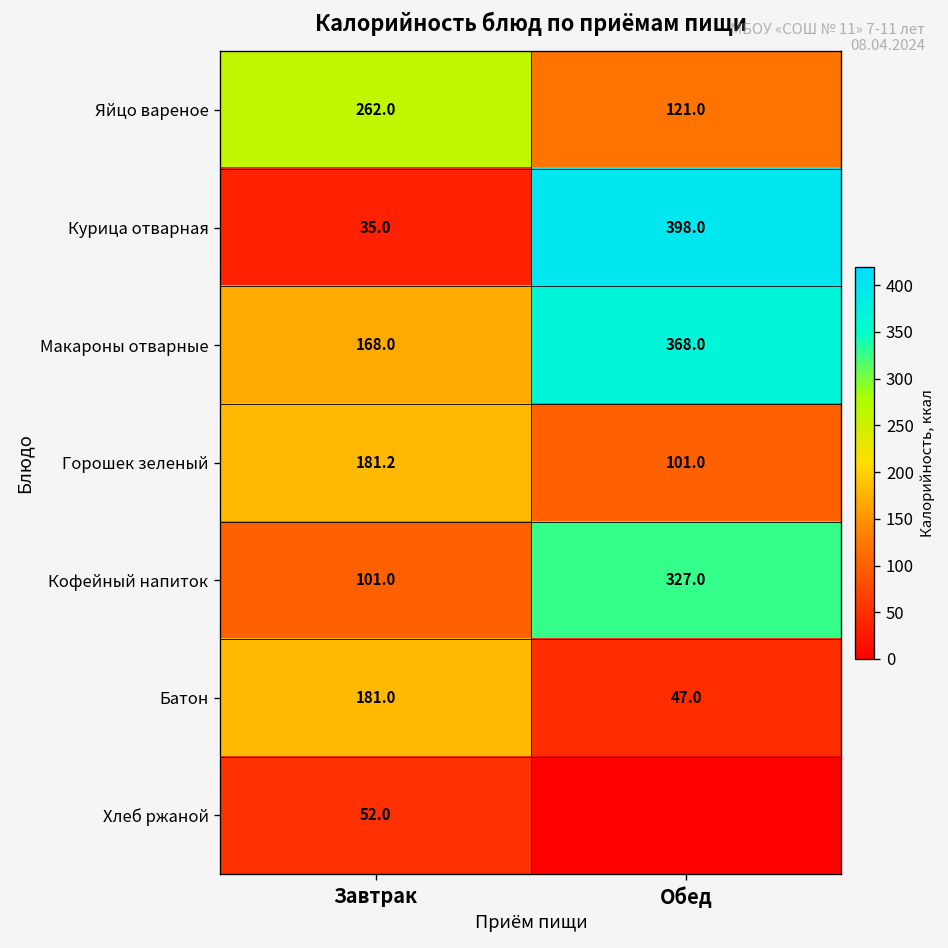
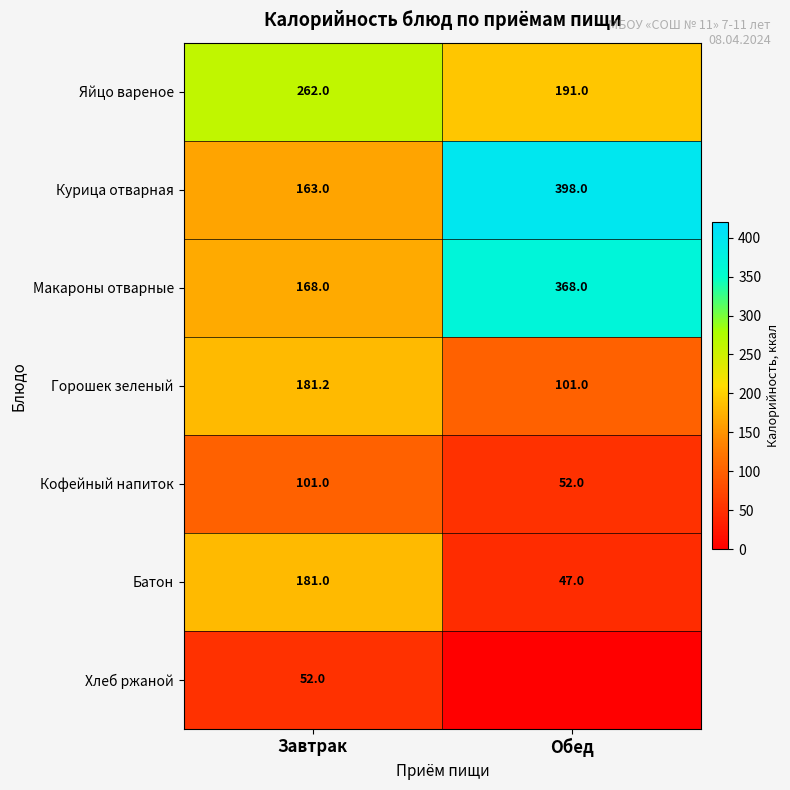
  {
    "Яйцо вареное": {
      "Завтрак": 262.0,
-     "Обед": 121.0
+     "Обед": 191.0
    },
    "Курица отварная": {
-     "Завтрак": 35.0,
+     "Завтрак": 163.0,
      "Обед": 398.0
    },
    "Макароны отварные": {
      "Завтрак": 168.0,
      "Обед": 368.0
    },
    "Горошек зеленый": {
      "Завтрак": 181.2,
      "Обед": 101.0
    },
    "Кофейный напиток": {
      "Завтрак": 101.0,
-     "Обед": 327.0
+     "Обед": 52.0
    },
    "Батон": {
      "Завтрак": 181.0,
      "Обед": 47.0
    },
    "Хлеб ржаной": {
      "Завтрак": 52.0
    }
  }
